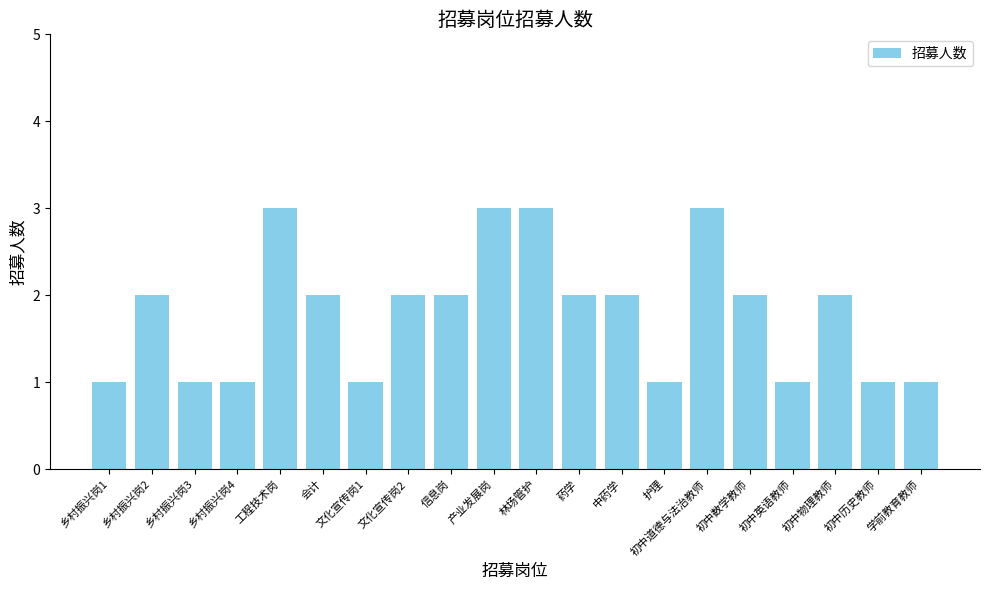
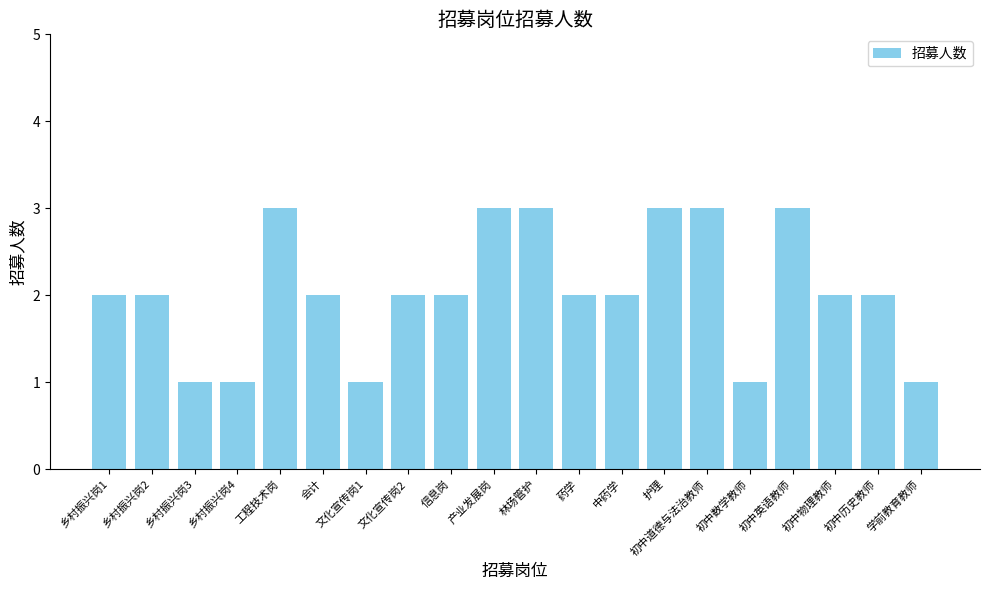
  {
-   "乡村振兴岗1": 1,
+   "乡村振兴岗1": 2,
    "乡村振兴岗2": 2,
    "乡村振兴岗3": 1,
    "乡村振兴岗4": 1,
    "工程技术岗": 3,
    "会计": 2,
    "文化宣传岗1": 1,
    "文化宣传岗2": 2,
    "信息岗": 2,
    "产业发展岗": 3,
    "林场管护": 3,
    "药学": 2,
    "中药学": 2,
-   "护理": 1,
+   "护理": 3,
    "初中道德与法治教师": 3,
-   "初中数学教师": 2,
-   "初中英语教师": 1,
+   "初中数学教师": 1,
+   "初中英语教师": 3,
    "初中物理教师": 2,
-   "初中历史教师": 1,
+   "初中历史教师": 2,
    "学前教育教师": 1
  }
